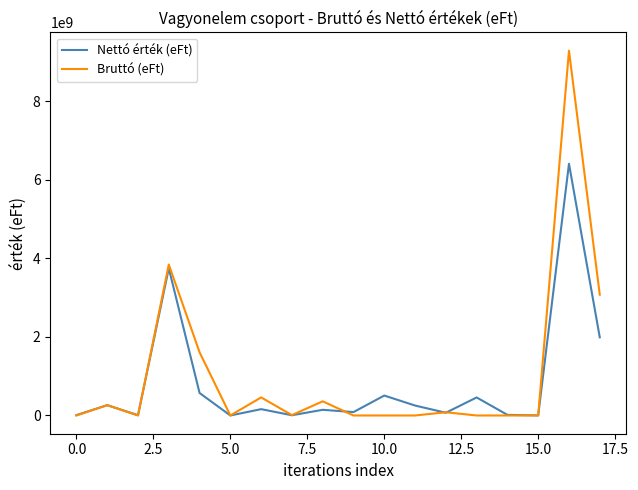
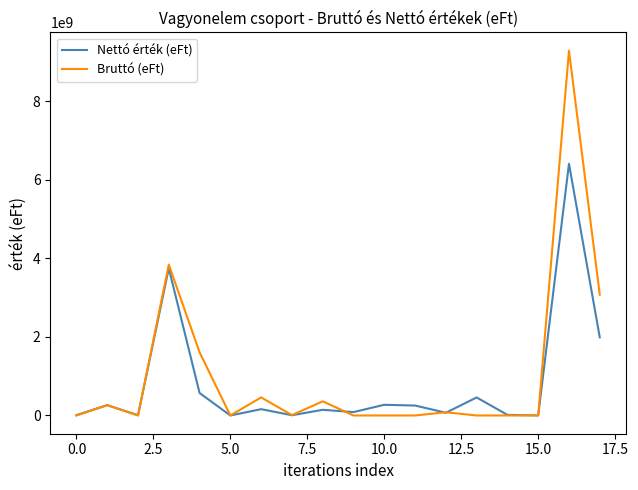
  {
    "Nettó érték (eFt)": {
-     "10.0": 500000000
+     "10.0": 300000000
    },
    "Bruttó (eFt)": {
      "10.0": 0
    }
  }
